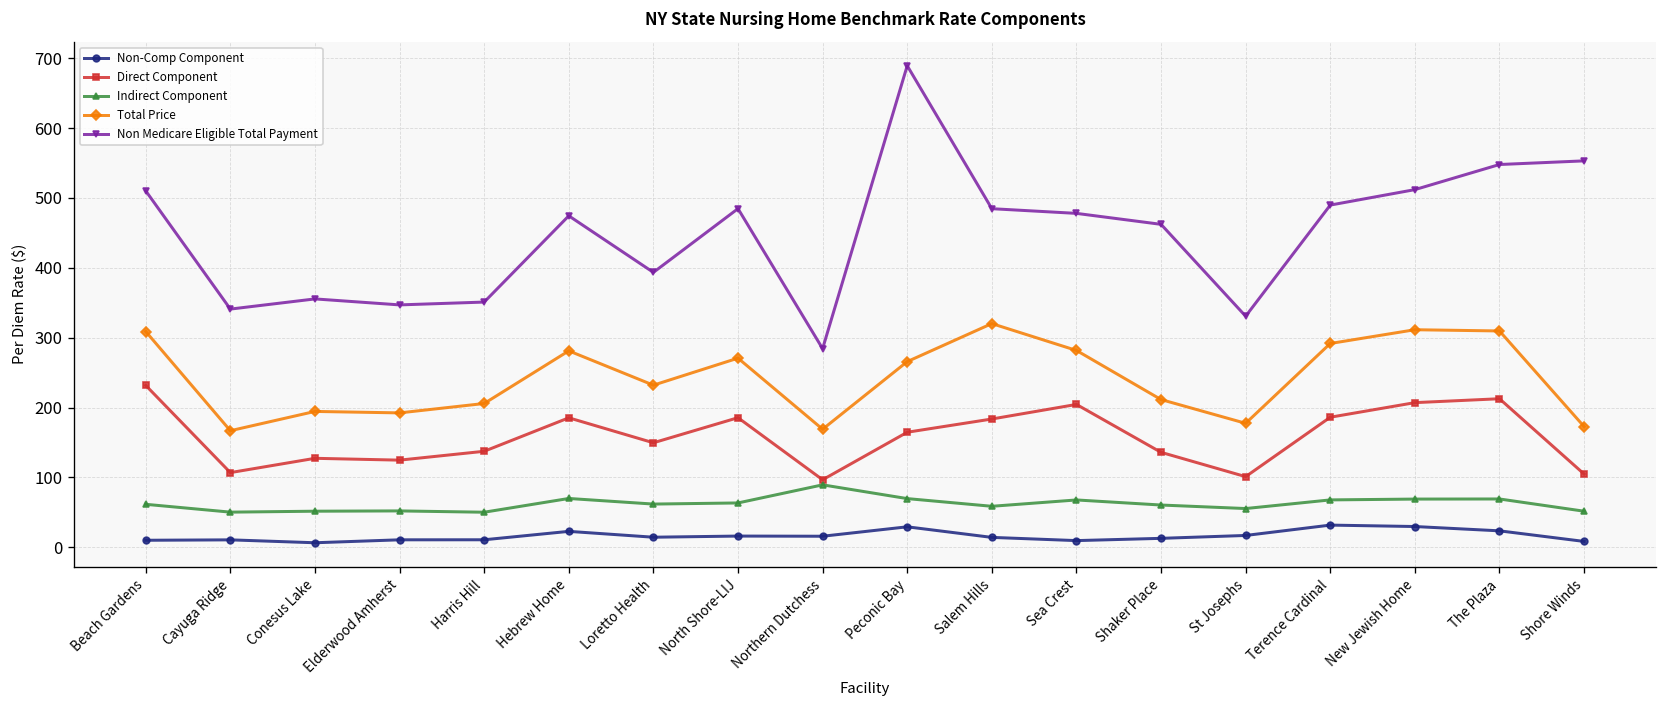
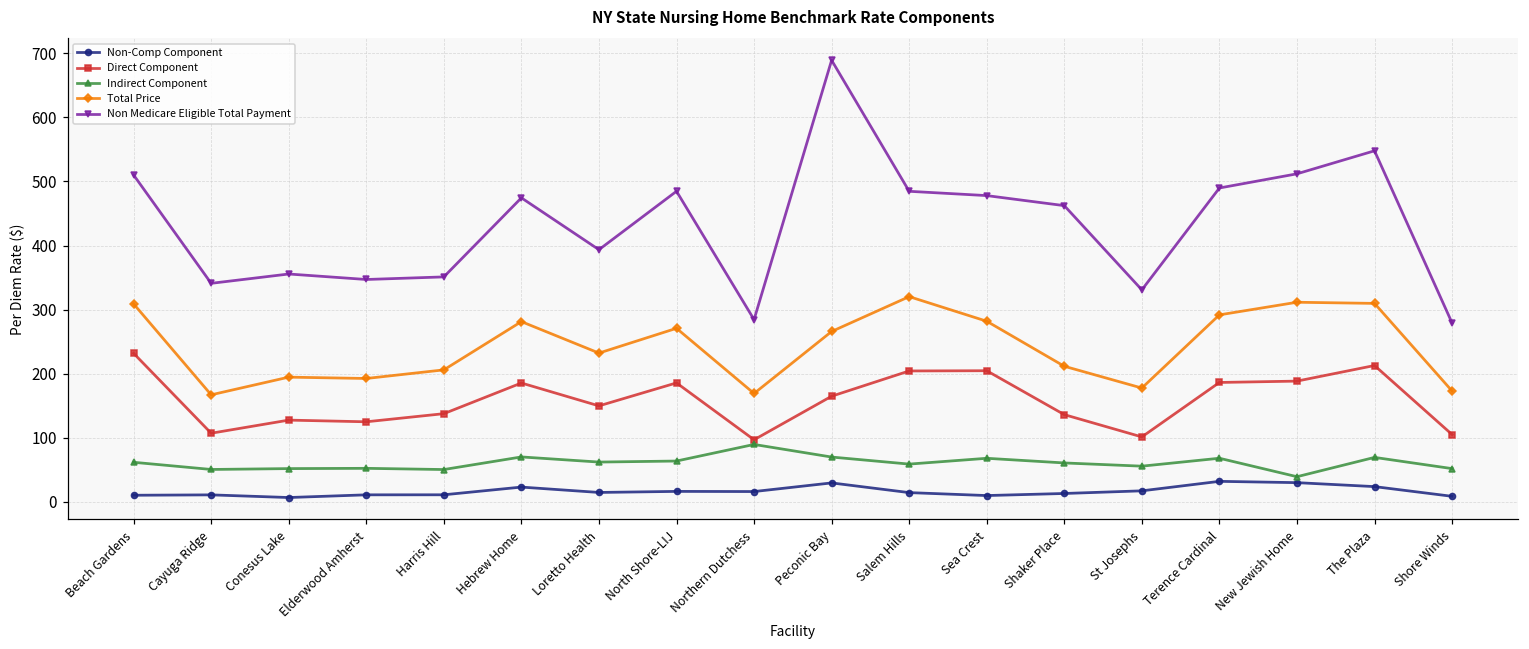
  {
    "Non-Comp Component": {
      "Beach Gardens": 10,
      "Cayuga Ridge": 10,
      "Conesus Lake": 10,
      "Elderwood Amherst": 10,
      "Harris Hill": 10,
      "Hebrew Home": 20,
      "Loretto Health": 10,
      "North Shore-LIJ": 20,
      "Northern Dutchess": 20,
      "Peconic Bay": 30,
      "Salem Hills": 10,
      "Sea Crest": 10,
      "Shaker Place": 10,
      "St Josephs": 20,
      "Terence Cardinal": 30,
      "New Jewish Home": 30,
      "The Plaza": 20,
      "Shore Winds": 10
    },
    "Direct Component": {
      "Beach Gardens": 230,
      "Cayuga Ridge": 110,
      "Conesus Lake": 130,
      "Elderwood Amherst": 120,
      "Harris Hill": 140,
      "Hebrew Home": 190,
      "Loretto Health": 150,
      "North Shore-LIJ": 190,
      "Northern Dutchess": 100,
      "Peconic Bay": 160,
-     "Salem Hills": 180,
+     "Salem Hills": 200,
      "Sea Crest": 200,
      "Shaker Place": 140,
      "St Josephs": 100,
      "Terence Cardinal": 190,
-     "New Jewish Home": 210,
+     "New Jewish Home": 190,
      "The Plaza": 210,
      "Shore Winds": 100
    },
    "Indirect Component": {
      "Beach Gardens": 60,
      "Cayuga Ridge": 50,
      "Conesus Lake": 50,
      "Elderwood Amherst": 50,
      "Harris Hill": 50,
      "Hebrew Home": 70,
      "Loretto Health": 60,
      "North Shore-LIJ": 60,
      "Northern Dutchess": 90,
      "Peconic Bay": 70,
      "Salem Hills": 60,
      "Sea Crest": 70,
      "Shaker Place": 60,
      "St Josephs": 60,
      "Terence Cardinal": 70,
-     "New Jewish Home": 70,
+     "New Jewish Home": 40,
      "The Plaza": 70,
      "Shore Winds": 50
    },
    "Total Price": {
      "Beach Gardens": 310,
      "Cayuga Ridge": 170,
      "Conesus Lake": 190,
      "Elderwood Amherst": 190,
      "Harris Hill": 210,
      "Hebrew Home": 280,
      "Loretto Health": 230,
      "North Shore-LIJ": 270,
      "Northern Dutchess": 170,
      "Peconic Bay": 270,
      "Salem Hills": 320,
      "Sea Crest": 280,
      "Shaker Place": 210,
      "St Josephs": 180,
      "Terence Cardinal": 290,
      "New Jewish Home": 310,
      "The Plaza": 310,
      "Shore Winds": 170
    },
    "Non Medicare Eligible Total Payment": {
      "Beach Gardens": 510,
      "Cayuga Ridge": 340,
      "Conesus Lake": 360,
      "Elderwood Amherst": 350,
      "Harris Hill": 350,
      "Hebrew Home": 470,
      "Loretto Health": 390,
      "North Shore-LIJ": 480,
      "Northern Dutchess": 280,
      "Peconic Bay": 690,
      "Salem Hills": 480,
      "Sea Crest": 480,
      "Shaker Place": 460,
      "St Josephs": 330,
      "Terence Cardinal": 490,
      "New Jewish Home": 510,
      "The Plaza": 550,
-     "Shore Winds": 550
+     "Shore Winds": 280
    }
  }
